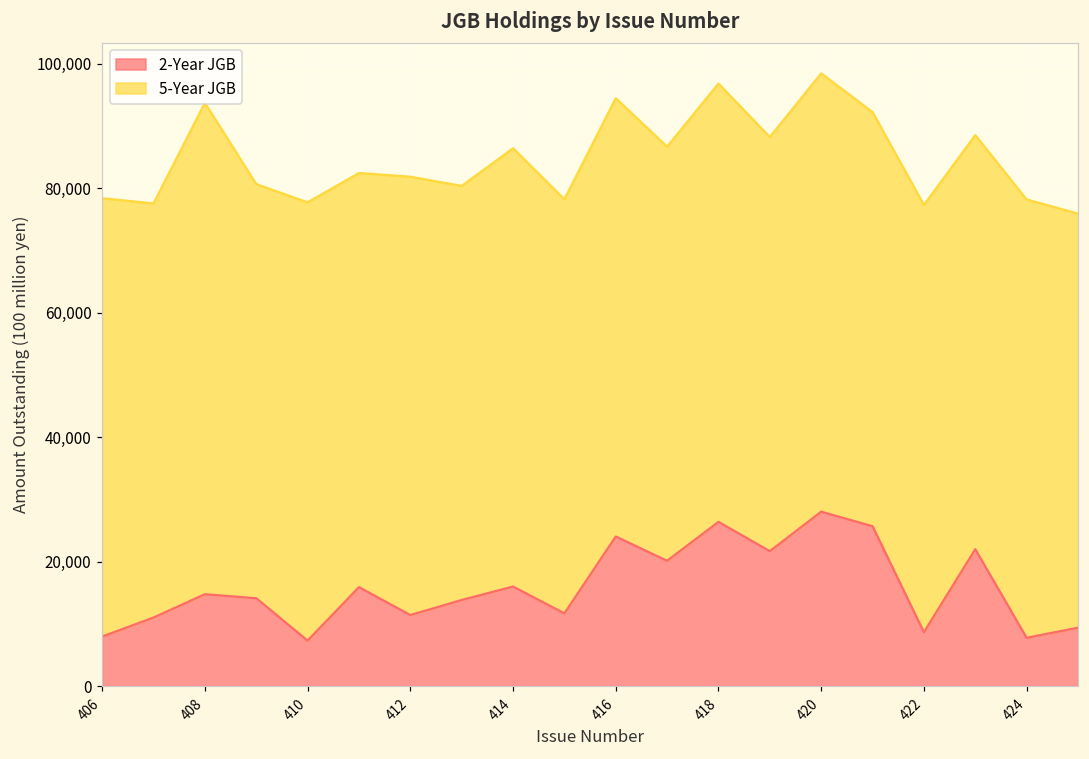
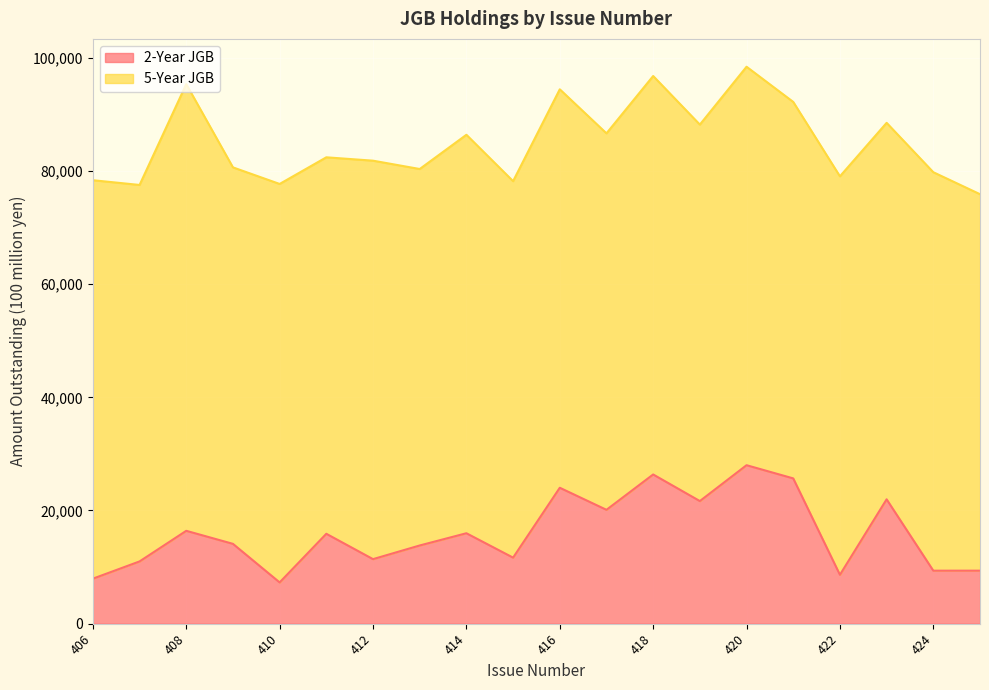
  {
    "2-Year JGB": {
      "406": "8,000",
-     "408": "15,000",
+     "408": "16,000",
      "410": "7,000",
      "412": "11,000",
      "414": "16,000",
      "416": "24,000",
      "418": "26,000",
      "420": "28,000",
      "422": "9,000",
-     "424": "8,000"
+     "424": "9,000"
    },
    "5-Year JGB": {
      "406": "70,000",
      "410": "70,000",
      "412": "70,000",
      "414": "70,000",
      "416": "70,000",
      "418": "70,000",
      "420": "70,000",
-     "422": "69,000",
+     "422": "70,000",
      "424": "70,000"
    }
  }
